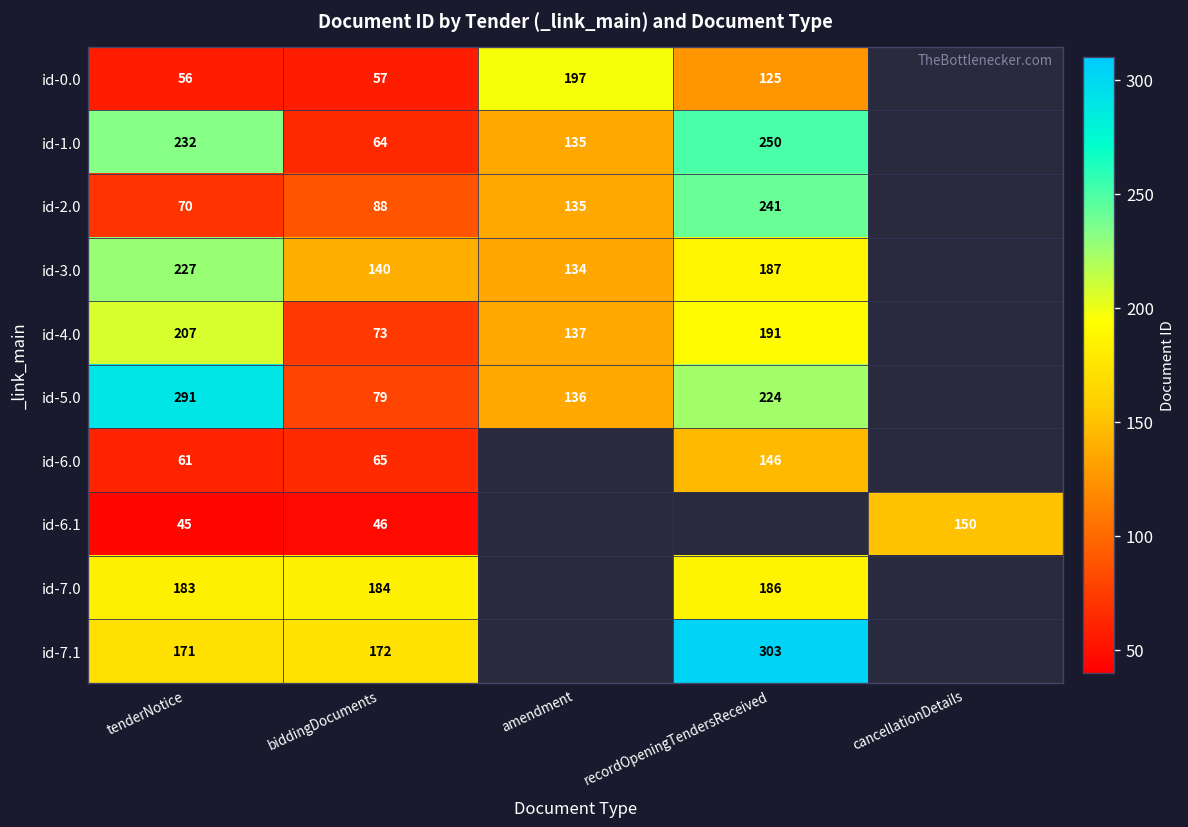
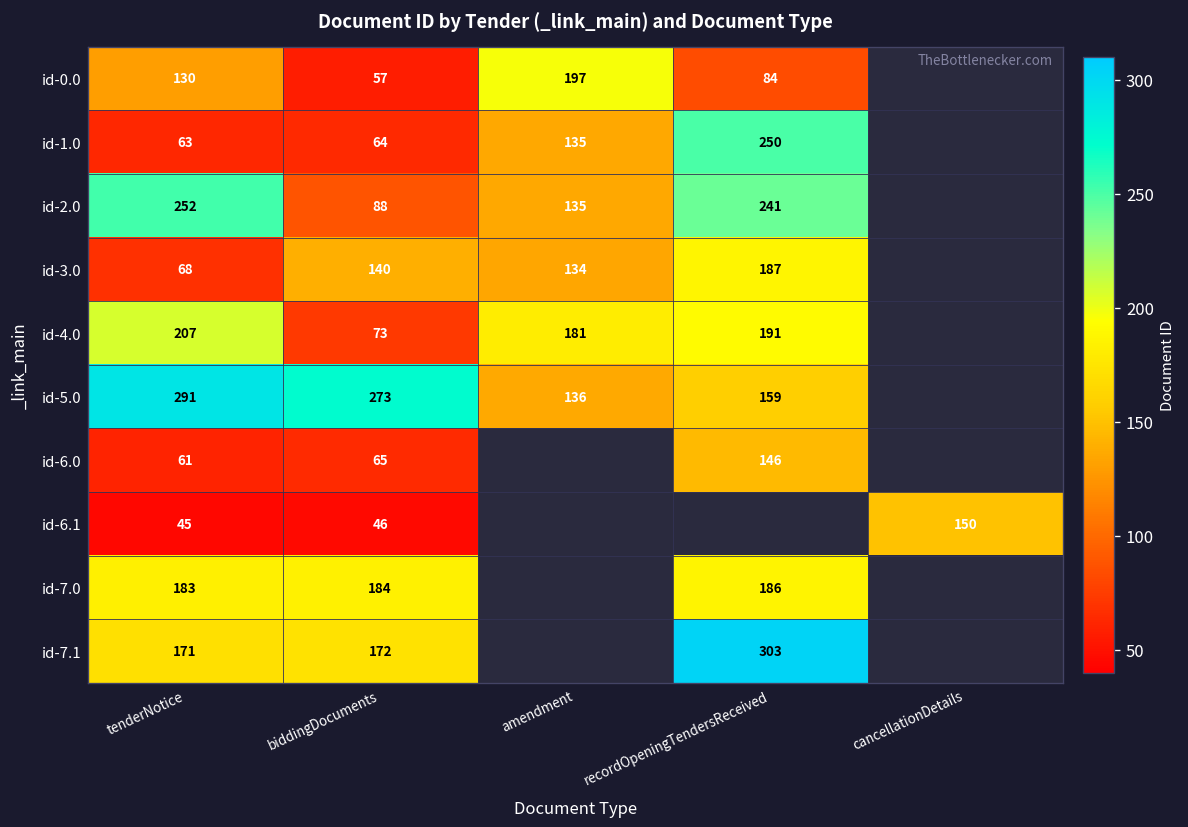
  {
    "id-0.0": {
-     "tenderNotice": 56,
+     "tenderNotice": 130,
      "biddingDocuments": 57,
      "amendment": 197,
-     "recordOpeningTendersReceived": 125
+     "recordOpeningTendersReceived": 84
    },
    "id-1.0": {
-     "tenderNotice": 232,
+     "tenderNotice": 63,
      "biddingDocuments": 64,
      "amendment": 135,
      "recordOpeningTendersReceived": 250
    },
    "id-2.0": {
-     "tenderNotice": 70,
+     "tenderNotice": 252,
      "biddingDocuments": 88,
      "amendment": 135,
      "recordOpeningTendersReceived": 241
    },
    "id-3.0": {
-     "tenderNotice": 227,
+     "tenderNotice": 68,
      "biddingDocuments": 140,
      "amendment": 134,
      "recordOpeningTendersReceived": 187
    },
    "id-4.0": {
      "tenderNotice": 207,
      "biddingDocuments": 73,
-     "amendment": 137,
+     "amendment": 181,
      "recordOpeningTendersReceived": 191
    },
    "id-5.0": {
      "tenderNotice": 291,
-     "biddingDocuments": 79,
+     "biddingDocuments": 273,
      "amendment": 136,
-     "recordOpeningTendersReceived": 224
+     "recordOpeningTendersReceived": 159
    },
    "id-6.0": {
      "tenderNotice": 61,
      "biddingDocuments": 65,
      "recordOpeningTendersReceived": 146
    },
    "id-6.1": {
      "tenderNotice": 45,
      "biddingDocuments": 46,
      "cancellationDetails": 150
    },
    "id-7.0": {
      "tenderNotice": 183,
      "biddingDocuments": 184,
      "recordOpeningTendersReceived": 186
    },
    "id-7.1": {
      "tenderNotice": 171,
      "biddingDocuments": 172,
      "recordOpeningTendersReceived": 303
    }
  }
